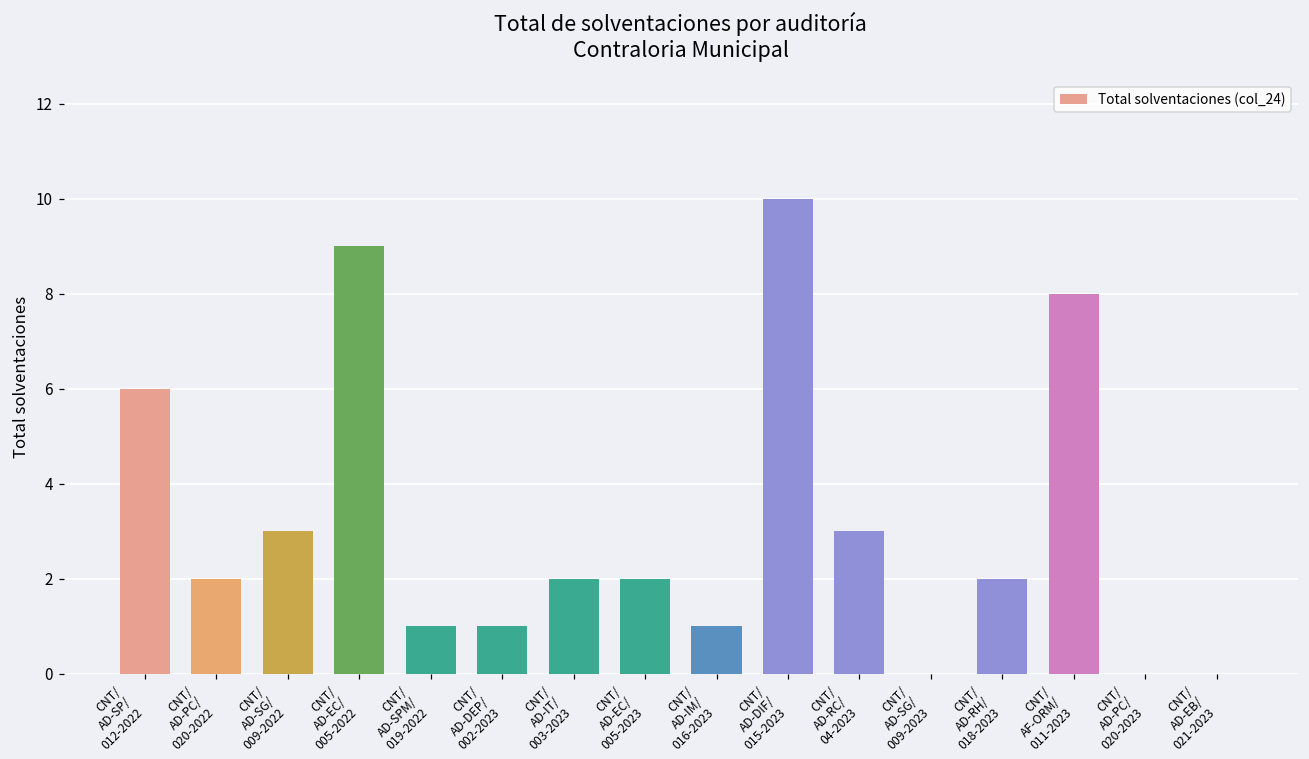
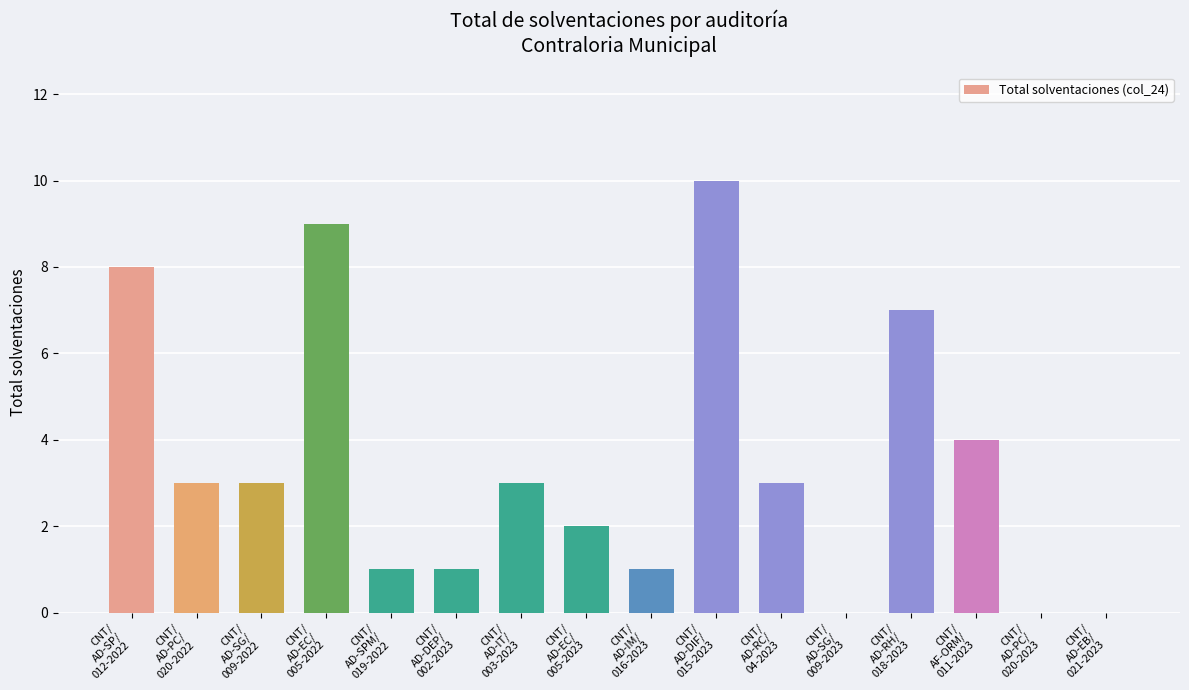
  {
-   "CNT/ AD-SP/ 012-2022": 6,
-   "CNT/ AD-PC/ 020-2022": 2,
+   "CNT/ AD-SP/ 012-2022": 8,
+   "CNT/ AD-PC/ 020-2022": 3,
    "CNT/ AD-SG/ 009-2022": 3,
    "CNT/ AD-EC/ 005-2022": 9,
    "CNT/ AD-SPM/ 019-2022": 1,
    "CNT/ AD-DEP/ 002-2023": 1,
-   "CNT/ AD-IT/ 003-2023": 2,
+   "CNT/ AD-IT/ 003-2023": 3,
    "CNT/ AD-EC/ 005-2023": 2,
    "CNT/ AD-IM/ 016-2023": 1,
    "CNT/ AD-DIF/ 015-2023": 10,
    "CNT/ AD-RC/ 04-2023": 3,
    "CNT/ AD-SG/ 009-2023": 0,
-   "CNT/ AD-RH/ 018-2023": 2,
-   "CNT/ AF-ORM/ 011-2023": 8,
+   "CNT/ AD-RH/ 018-2023": 7,
+   "CNT/ AF-ORM/ 011-2023": 4,
    "CNT/ AD-PC/ 020-2023": 0,
    "CNT/ AD-EB/ 021-2023": 0
  }
